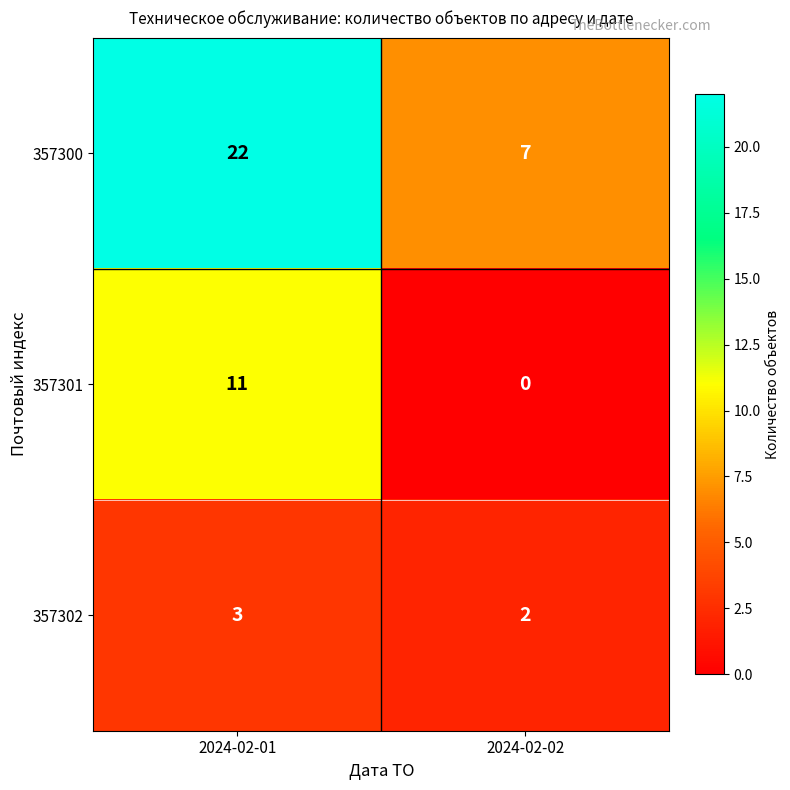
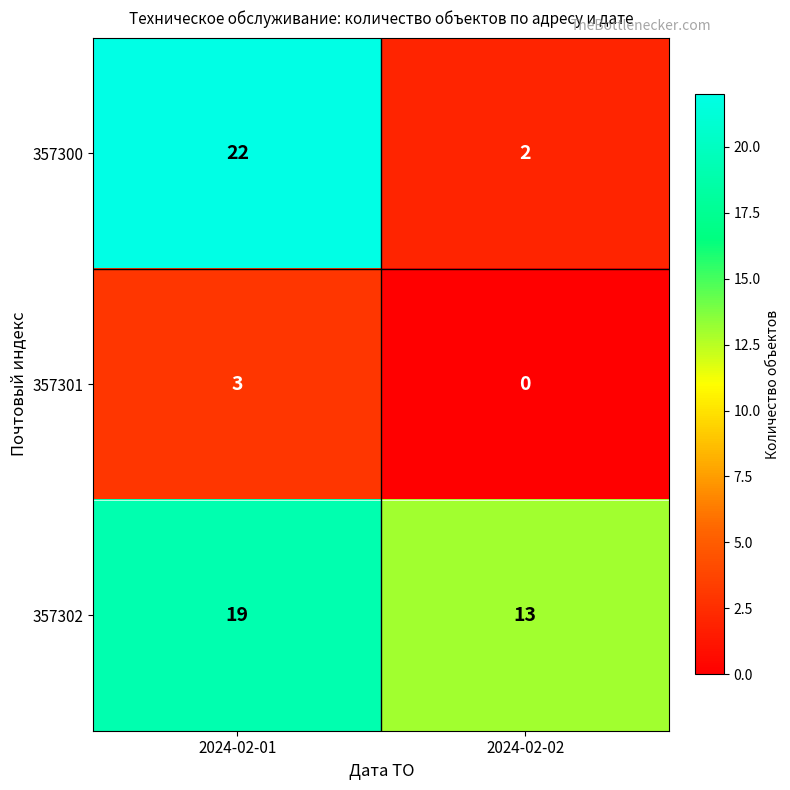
  {
    "357300": {
      "2024-02-01": 22,
-     "2024-02-02": 7
+     "2024-02-02": 2
    },
    "357301": {
-     "2024-02-01": 11,
+     "2024-02-01": 3,
      "2024-02-02": 0
    },
    "357302": {
-     "2024-02-01": 3,
-     "2024-02-02": 2
+     "2024-02-01": 19,
+     "2024-02-02": 13
    }
  }
